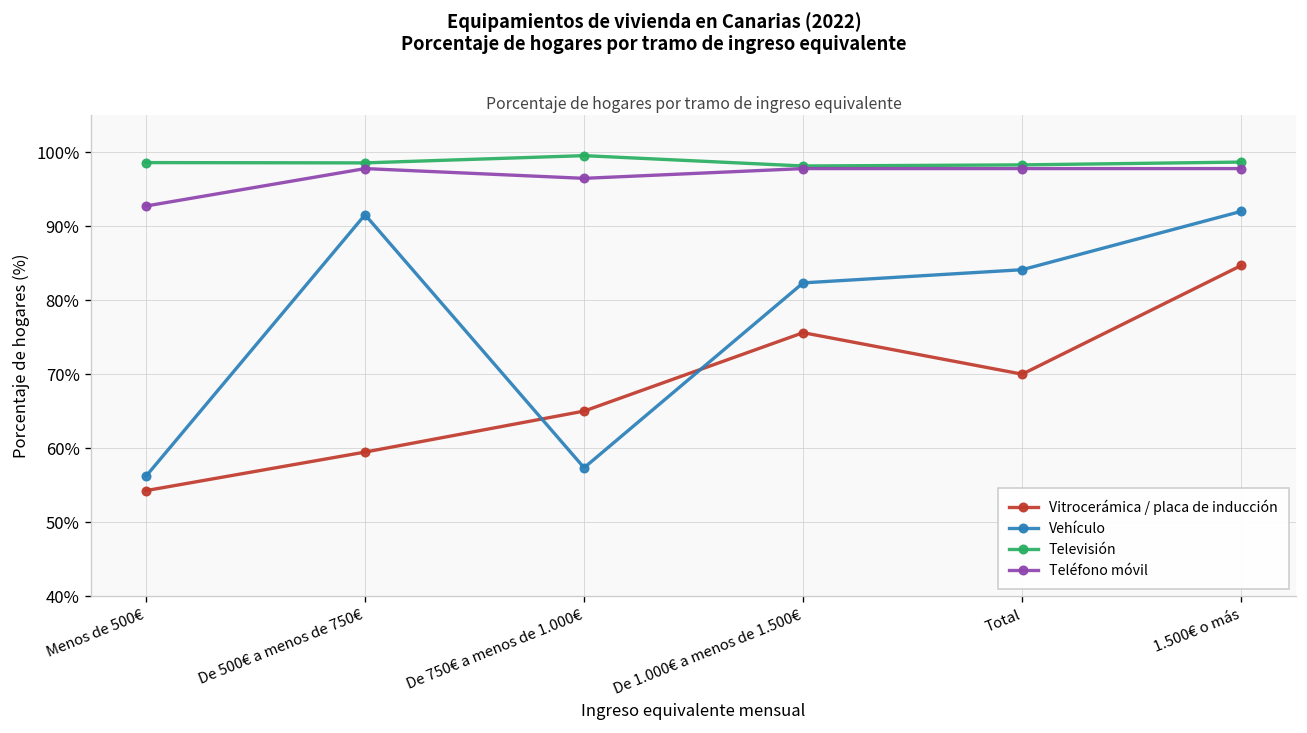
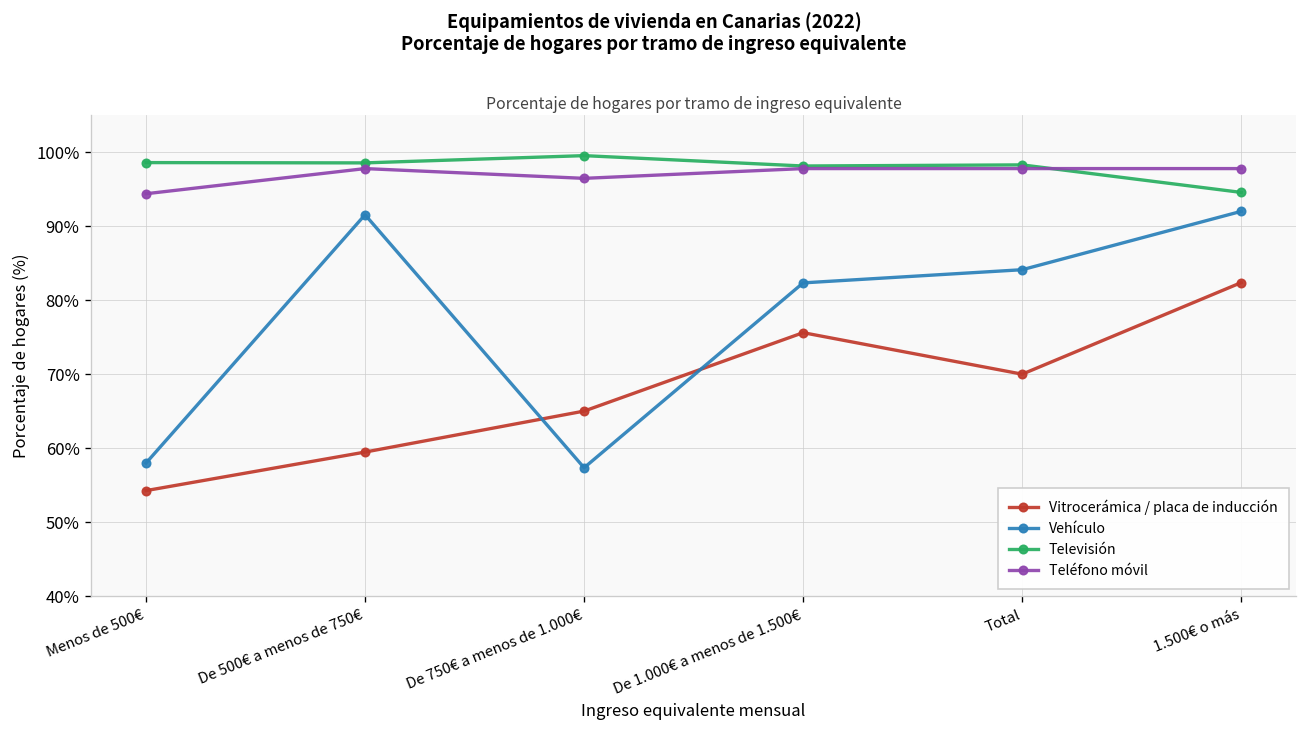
  {
    "Vitrocerámica / placa de inducción": {
      "Menos de 500€": "54%",
      "De 500€ a menos de 750€": "60%",
      "De 750€ a menos de 1.000€": "65%",
      "De 1.000€ a menos de 1.500€": "76%",
      "Total": "70%",
-     "1.500€ o más": "85%"
+     "1.500€ o más": "82%"
    },
    "Vehículo": {
-     "Menos de 500€": "56%",
+     "Menos de 500€": "58%",
      "De 500€ a menos de 750€": "92%",
      "De 750€ a menos de 1.000€": "57%",
      "De 1.000€ a menos de 1.500€": "82%",
      "Total": "84%",
      "1.500€ o más": "92%"
    },
    "Televisión": {
      "Menos de 500€": "99%",
      "De 500€ a menos de 750€": "99%",
      "De 750€ a menos de 1.000€": "100%",
      "Total": "98%",
-     "1.500€ o más": "99%"
+     "1.500€ o más": "95%"
    },
    "Teléfono móvil": {
-     "Menos de 500€": "93%",
+     "Menos de 500€": "94%",
      "De 500€ a menos de 750€": "98%",
      "De 750€ a menos de 1.000€": "97%",
      "Total": "98%",
      "1.500€ o más": "98%"
    }
  }
